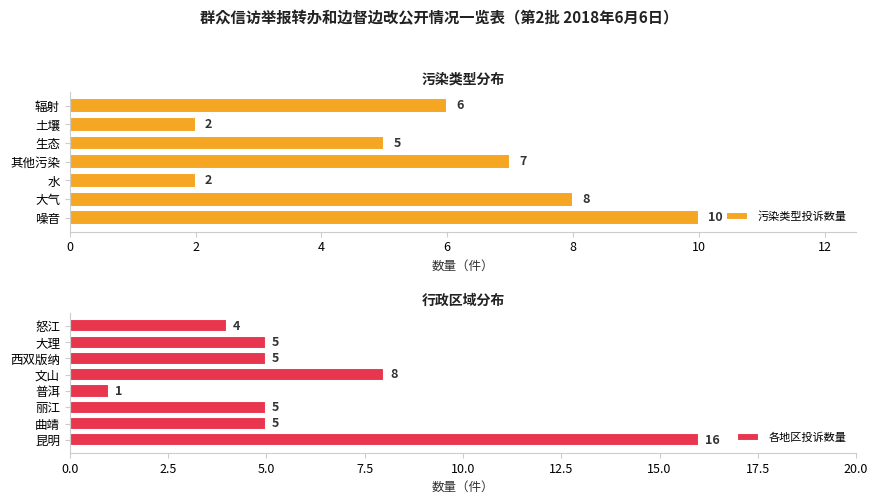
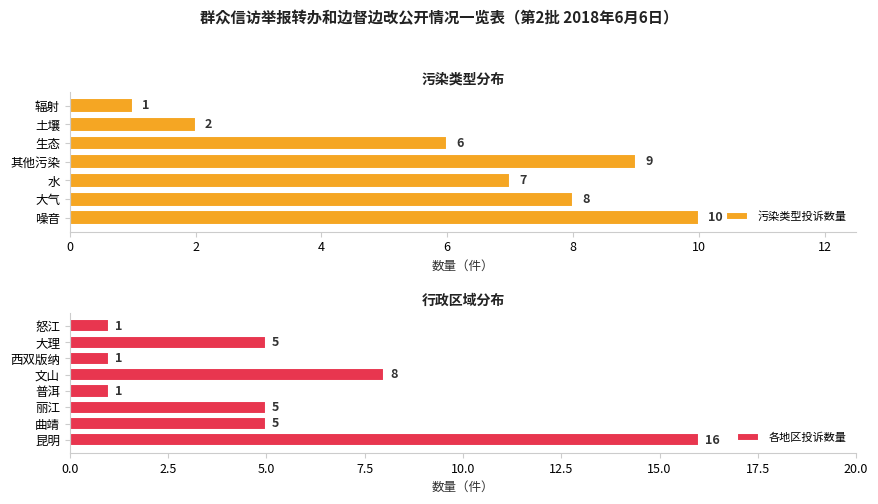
  {
    "污染类型分布": {
-     "辐射": 6,
+     "辐射": 1,
      "土壤": 2,
-     "生态": 5,
-     "其他污染": 7,
-     "水": 2,
+     "生态": 6,
+     "其他污染": 9,
+     "水": 7,
      "大气": 8,
      "噪音": 10
    },
    "行政区域分布": {
-     "怒江": 4,
+     "怒江": 1,
      "大理": 5,
-     "西双版纳": 5,
+     "西双版纳": 1,
      "文山": 8,
      "普洱": 1,
      "丽江": 5,
      "曲靖": 5,
      "昆明": 16
    }
  }
